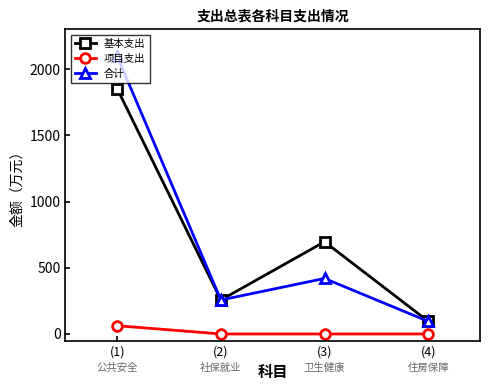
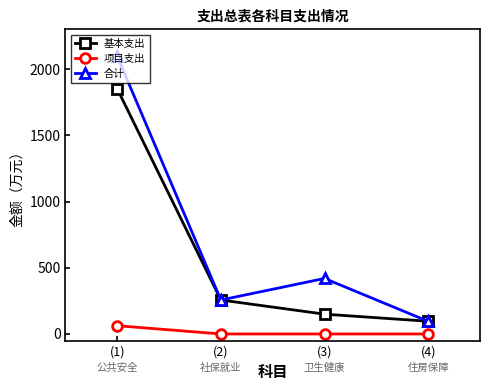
  {
    "基本支出": {
      "(1)": 1850,
-     "(3)": 700
+     "(3)": 150
    },
    "项目支出": {
      "(1)": 60,
      "(2)": 0,
      "(3)": 0,
      "(4)": 0
    },
    "合计": {
      "(3)": 420
    }
  }
